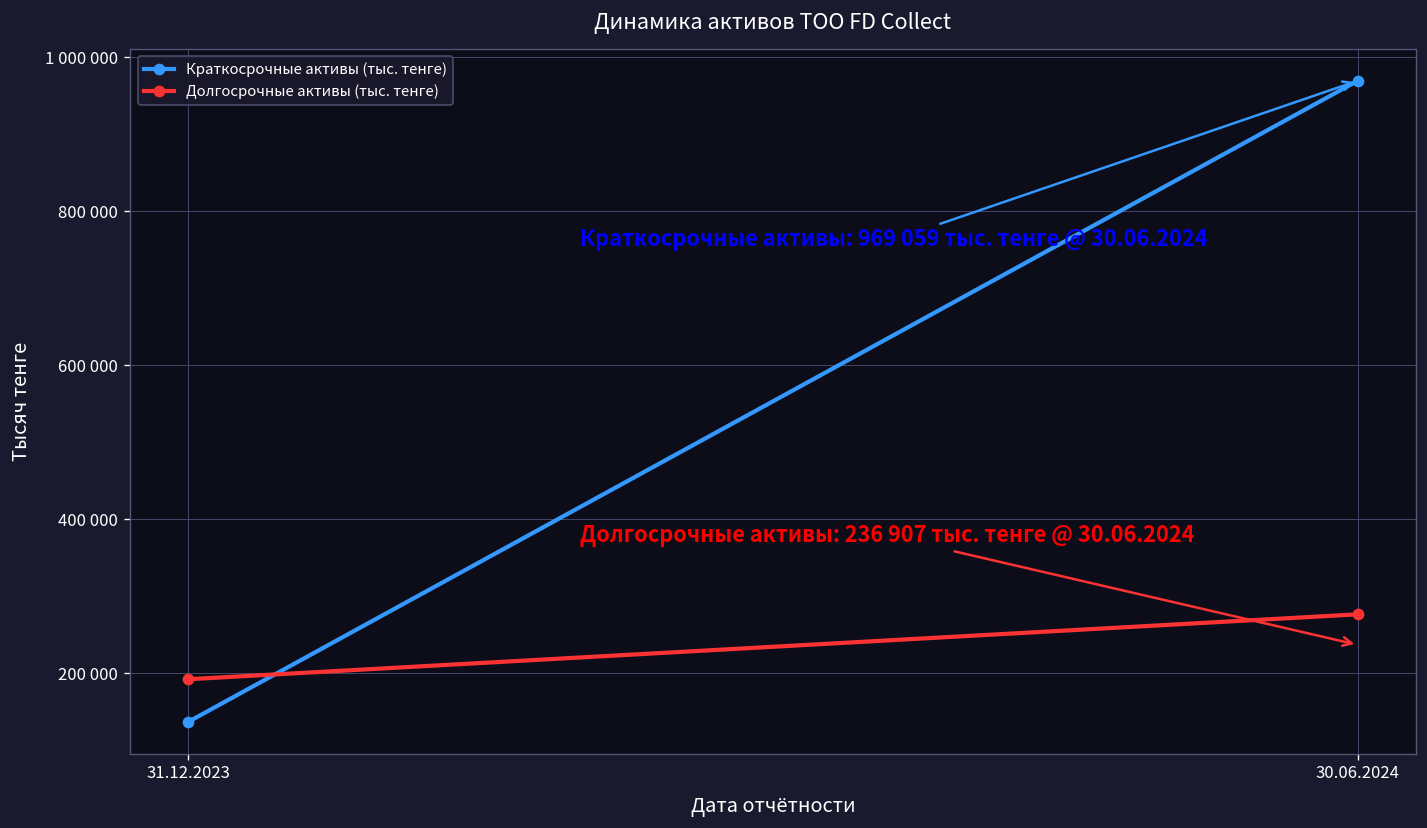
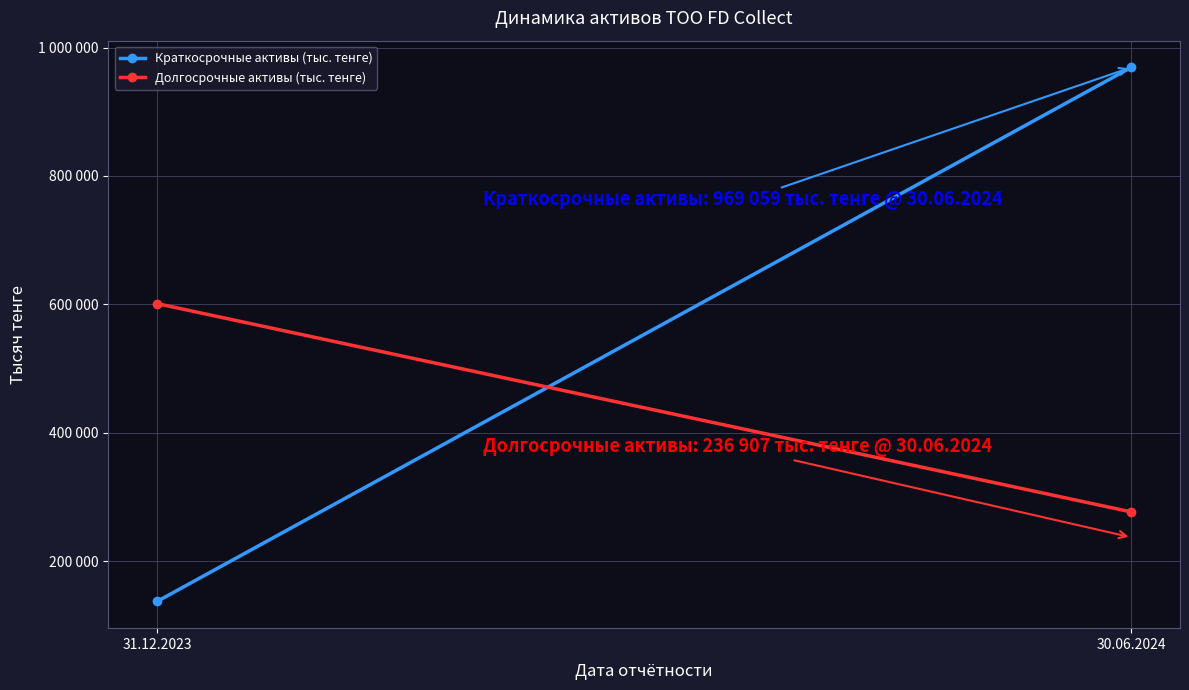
  {
    "Краткосрочные активы (тыс. тенге)": {
      "31.12.2023": 140000
    },
    "Долгосрочные активы (тыс. тенге)": {
-     "31.12.2023": 190000
+     "31.12.2023": 600000
    }
  }
